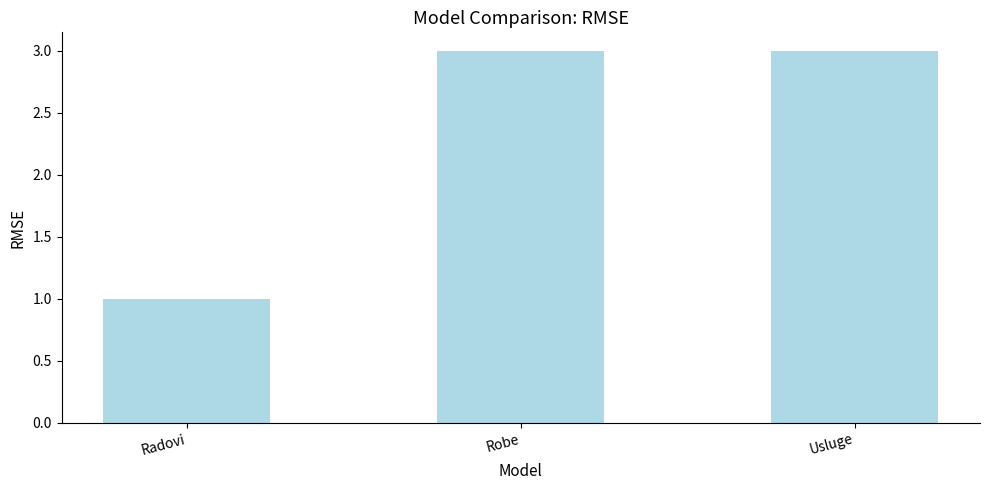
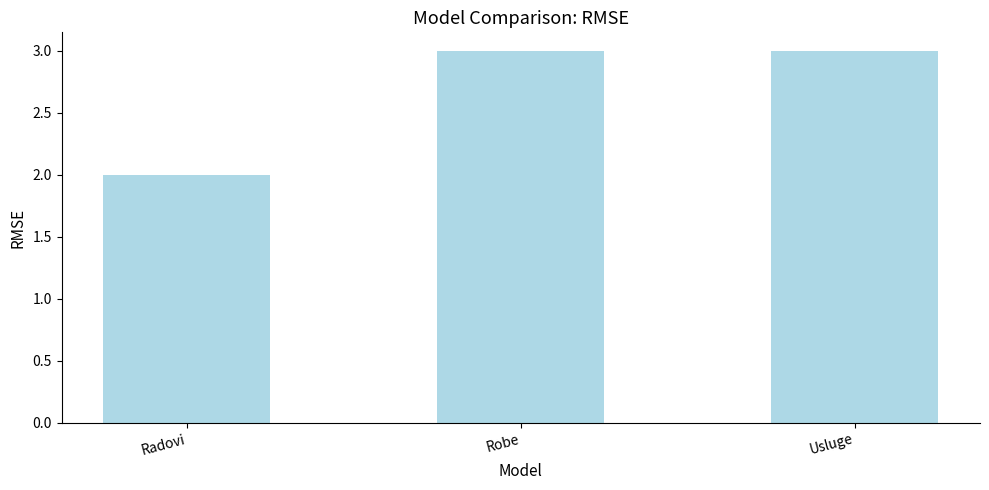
  {
-   "Radovi": 1,
+   "Radovi": 2,
    "Robe": 3,
    "Usluge": 3
  }
